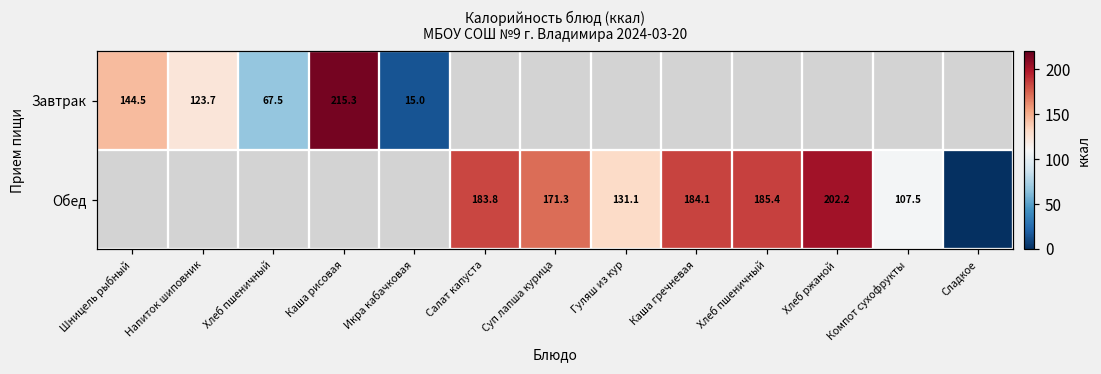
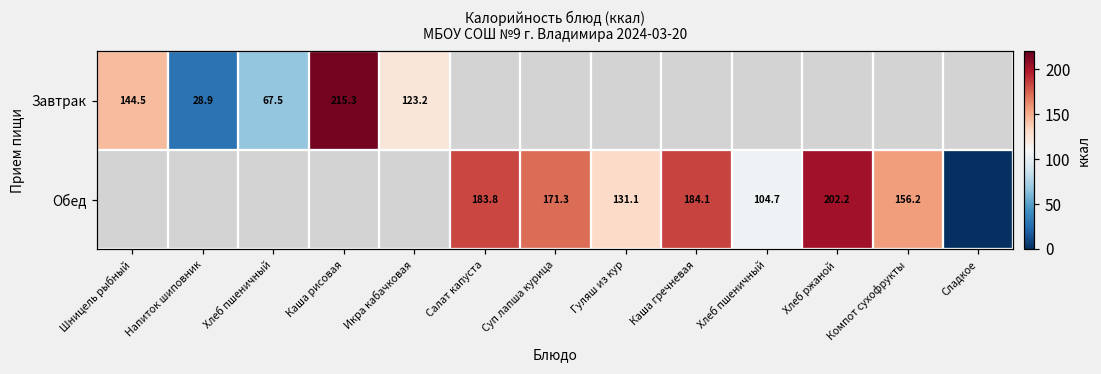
  {
    "Завтрак": {
      "Шницель рыбный": 144.5,
-     "Напиток шиповник": 123.7,
+     "Напиток шиповник": 28.9,
      "Хлеб пшеничный": 67.5,
      "Каша рисовая": 215.3,
-     "Икра кабачковая": 15.0
+     "Икра кабачковая": 123.2
    },
    "Обед": {
      "Салат капуста": 183.8,
      "Суп лапша курица": 171.3,
      "Гуляш из кур": 131.1,
      "Каша гречневая": 184.1,
-     "Хлеб пшеничный": 185.4,
+     "Хлеб пшеничный": 104.7,
      "Хлеб ржаной": 202.2,
-     "Компот сухофрукты": 107.5
+     "Компот сухофрукты": 156.2
    }
  }
